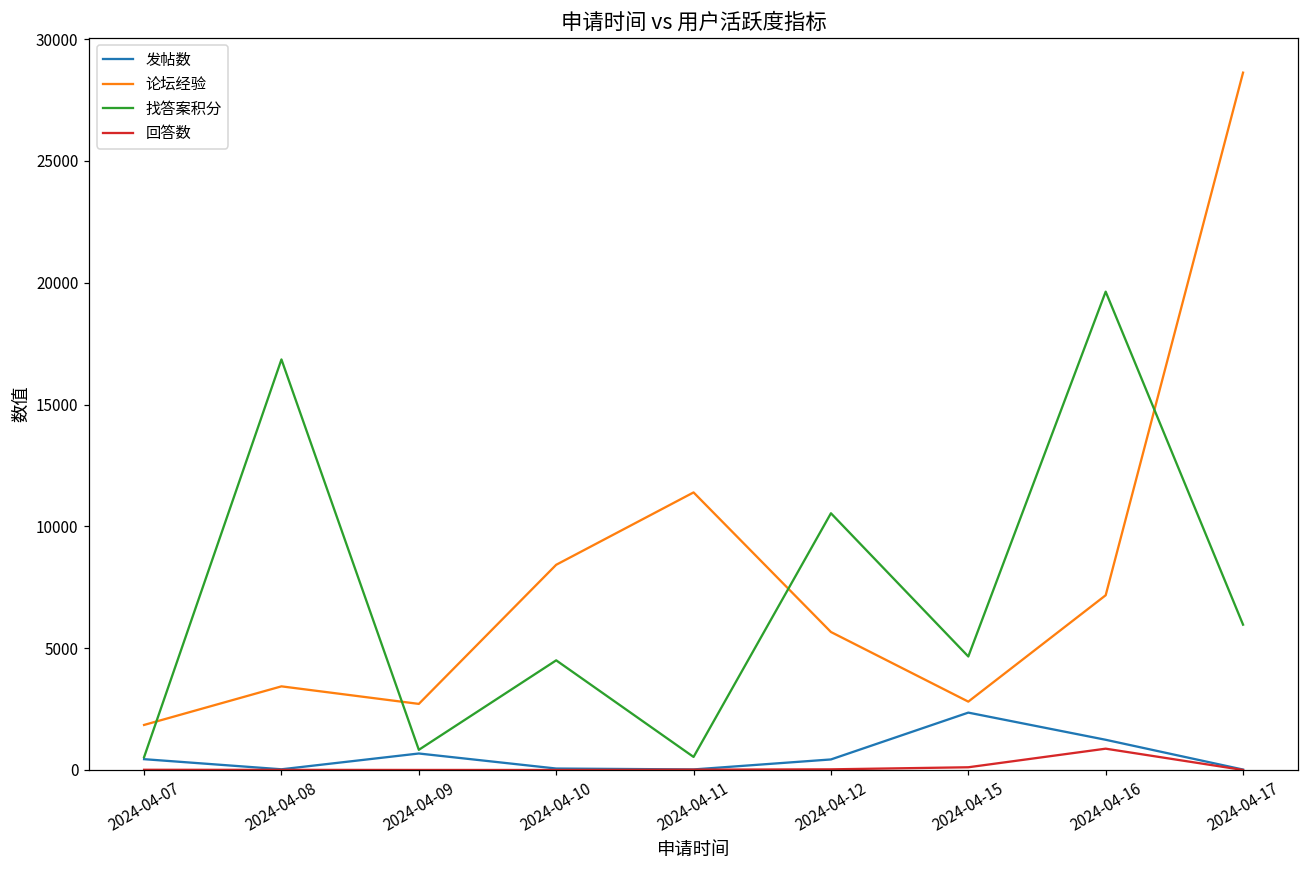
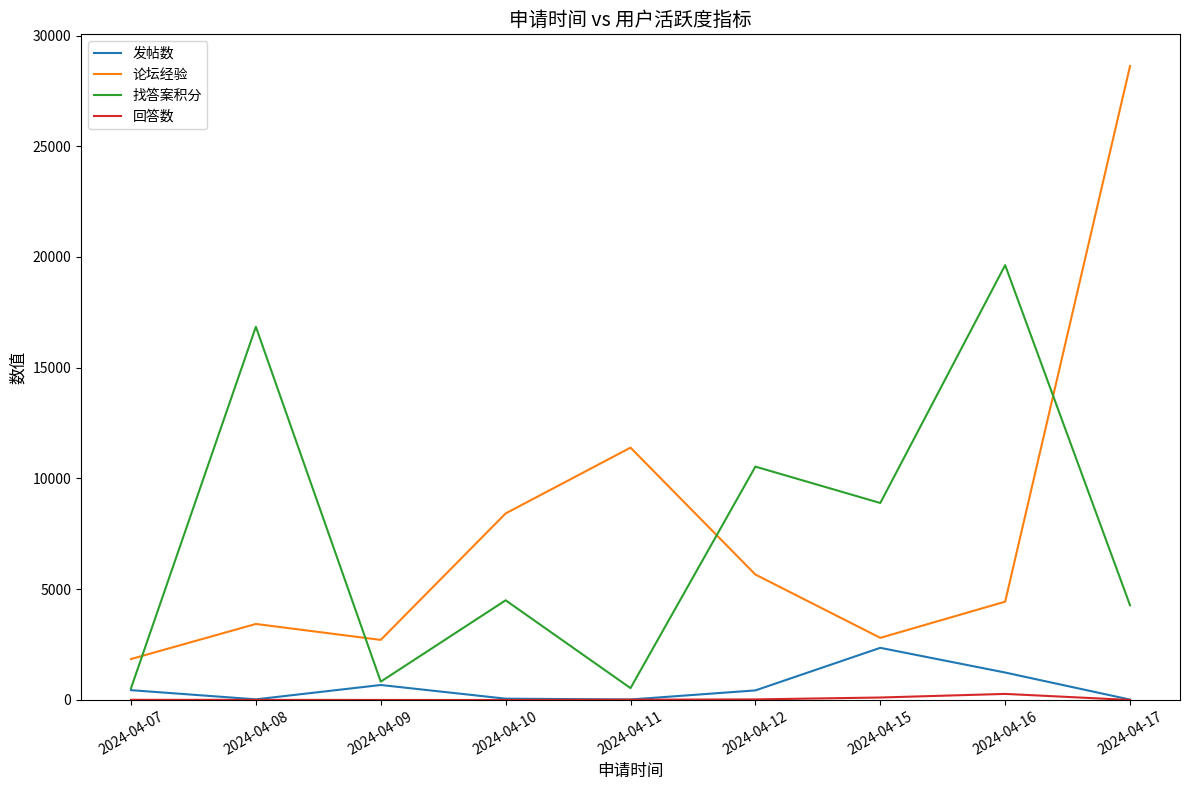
  {
    "发帖数": {
      "2024-04-09": 700,
      "2024-04-12": 400,
      "2024-04-15": 2400,
      "2024-04-16": 1200
    },
    "论坛经验": {
      "2024-04-07": 1800,
      "2024-04-08": 3400,
      "2024-04-09": 2700,
      "2024-04-10": 8400,
      "2024-04-11": 11400,
      "2024-04-12": 5700,
      "2024-04-15": 2800,
-     "2024-04-16": 7200,
+     "2024-04-16": 4400,
      "2024-04-17": 28600
    },
    "找答案积分": {
      "2024-04-08": 16900,
      "2024-04-09": 800,
      "2024-04-10": 4500,
      "2024-04-11": 500,
      "2024-04-12": 10500,
-     "2024-04-15": 4700,
+     "2024-04-15": 8900,
      "2024-04-16": 19600,
-     "2024-04-17": 6000
+     "2024-04-17": 4300
    },
    "回答数": {
      "2024-04-07": 0,
      "2024-04-09": 0,
      "2024-04-12": 0,
      "2024-04-15": 100,
-     "2024-04-16": 900
+     "2024-04-16": 300
    }
  }
